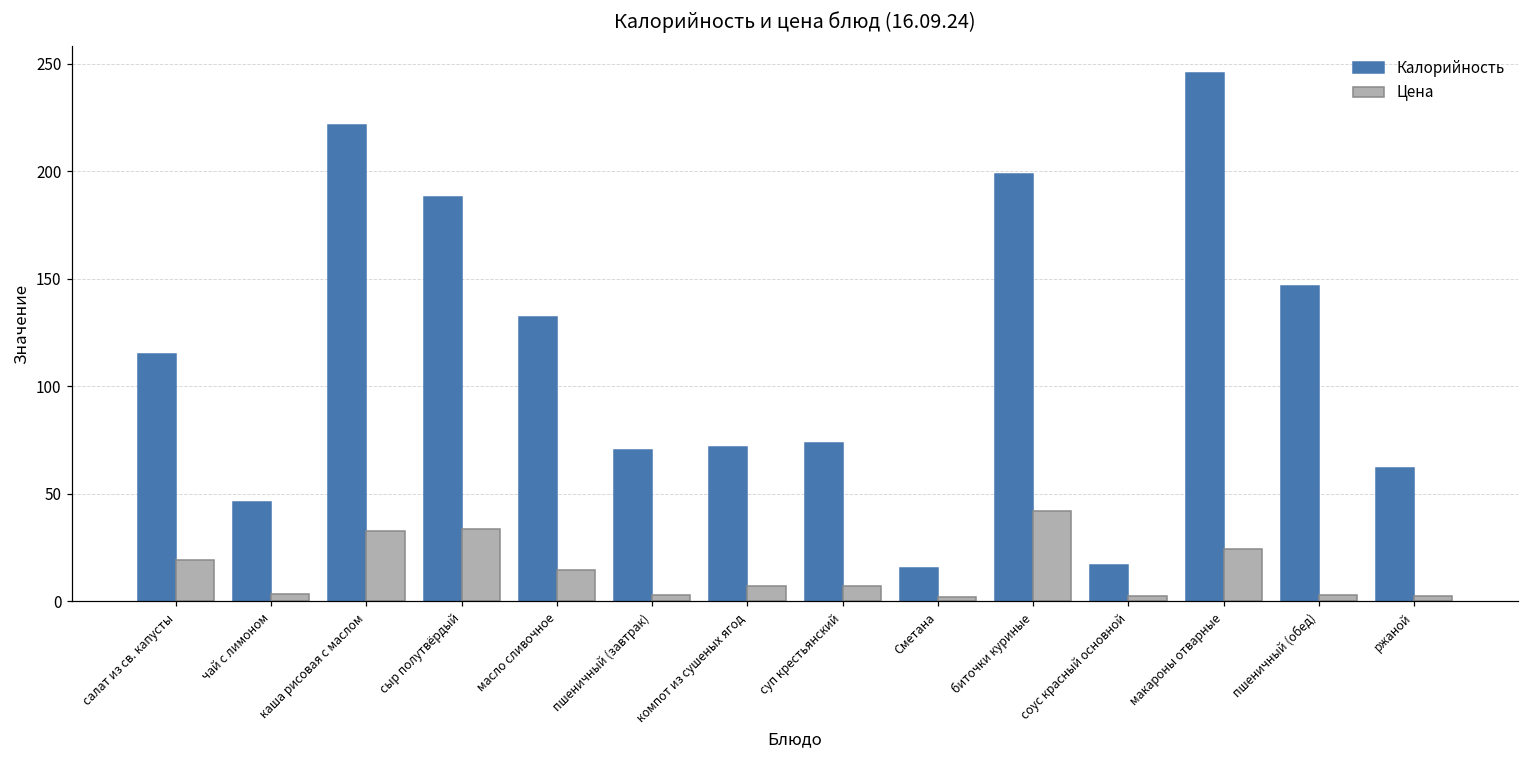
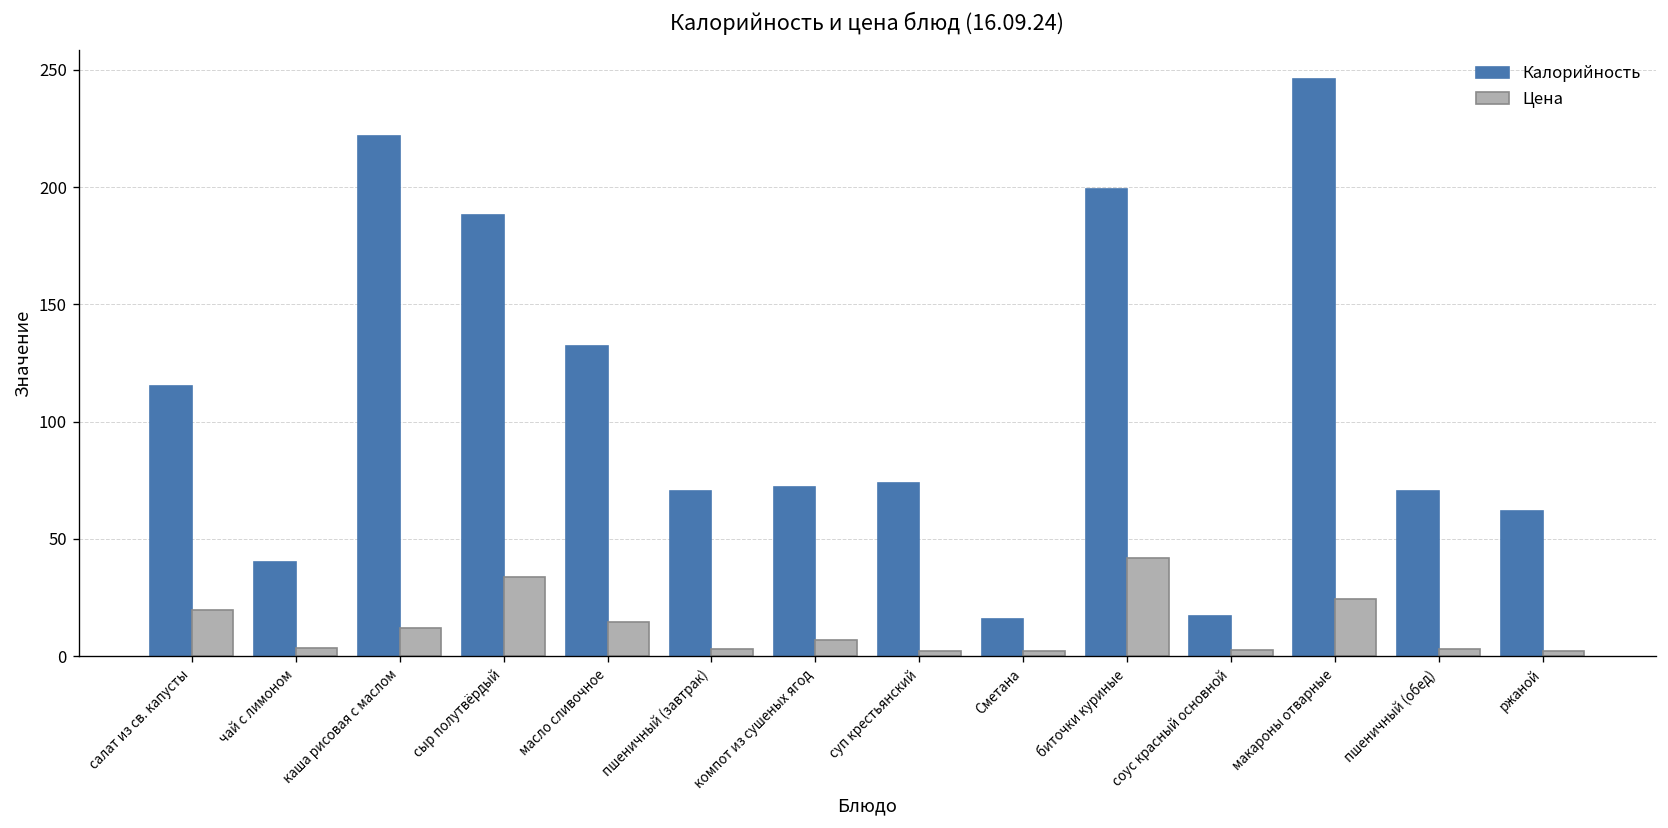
  {
    "Калорийность": {
      "салат из св. капусты": 115,
-     "чай с лимоном": 46,
+     "чай с лимоном": 40,
      "каша рисовая с маслом": 222,
      "сыр полутвёрдый": 188,
      "масло сливочное": 132,
      "пшеничный (завтрак)": 70,
      "компот из сушеных ягод": 72,
      "суп крестьянский": 74,
      "Сметана": 16,
      "биточки куриные": 199,
      "соус красный основной": 17,
      "макароны отварные": 246,
-     "пшеничный (обед)": 147,
+     "пшеничный (обед)": 70,
      "ржаной": 62
    },
    "Цена": {
      "салат из св. капусты": 19,
      "чай с лимоном": 3,
-     "каша рисовая с маслом": 33,
+     "каша рисовая с маслом": 12,
      "сыр полутвёрдый": 34,
      "масло сливочное": 15,
      "пшеничный (завтрак)": 3,
      "компот из сушеных ягод": 7,
-     "суп крестьянский": 7,
+     "суп крестьянский": 2,
      "Сметана": 2,
      "биточки куриные": 42,
      "соус красный основной": 3,
      "макароны отварные": 25,
      "пшеничный (обед)": 3,
      "ржаной": 2
    }
  }
